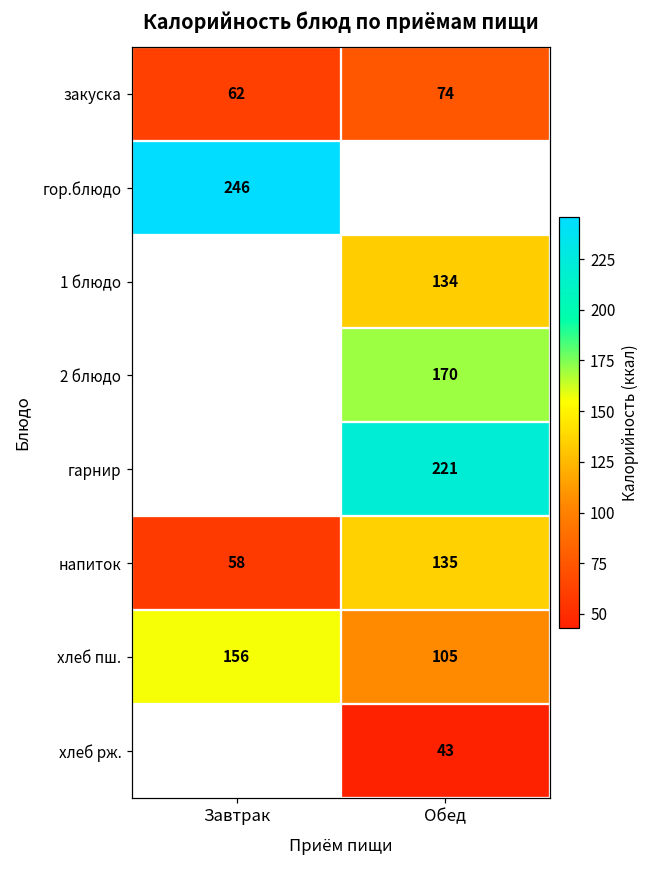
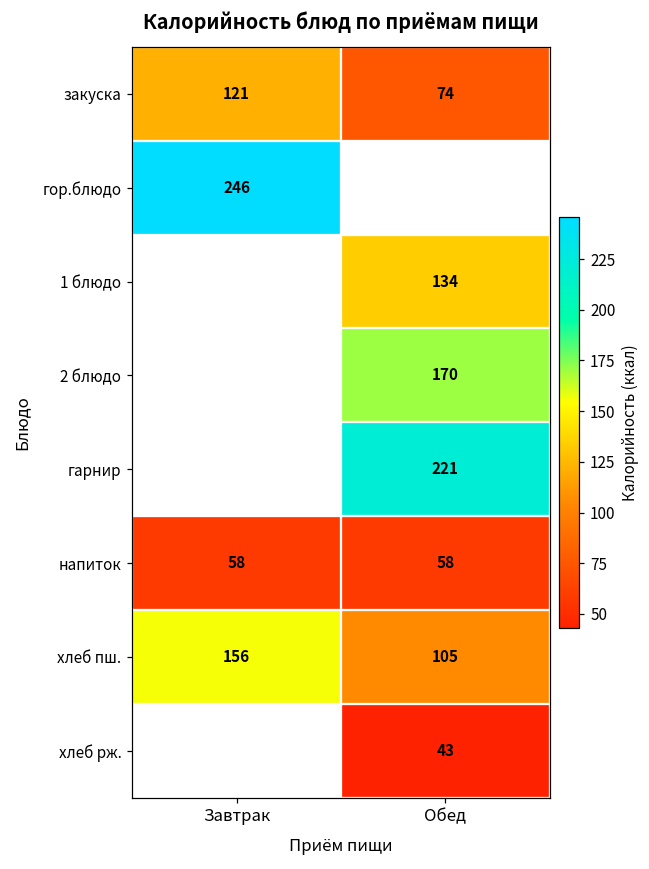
  {
    "закуска": {
-     "Завтрак": 62,
+     "Завтрак": 121,
      "Обед": 74
    },
    "гор.блюдо": {
      "Завтрак": 246
    },
    "1 блюдо": {
      "Обед": 134
    },
    "2 блюдо": {
      "Обед": 170
    },
    "гарнир": {
      "Обед": 221
    },
    "напиток": {
      "Завтрак": 58,
-     "Обед": 135
+     "Обед": 58
    },
    "хлеб пш.": {
      "Завтрак": 156,
      "Обед": 105
    },
    "хлеб рж.": {
      "Обед": 43
    }
  }
